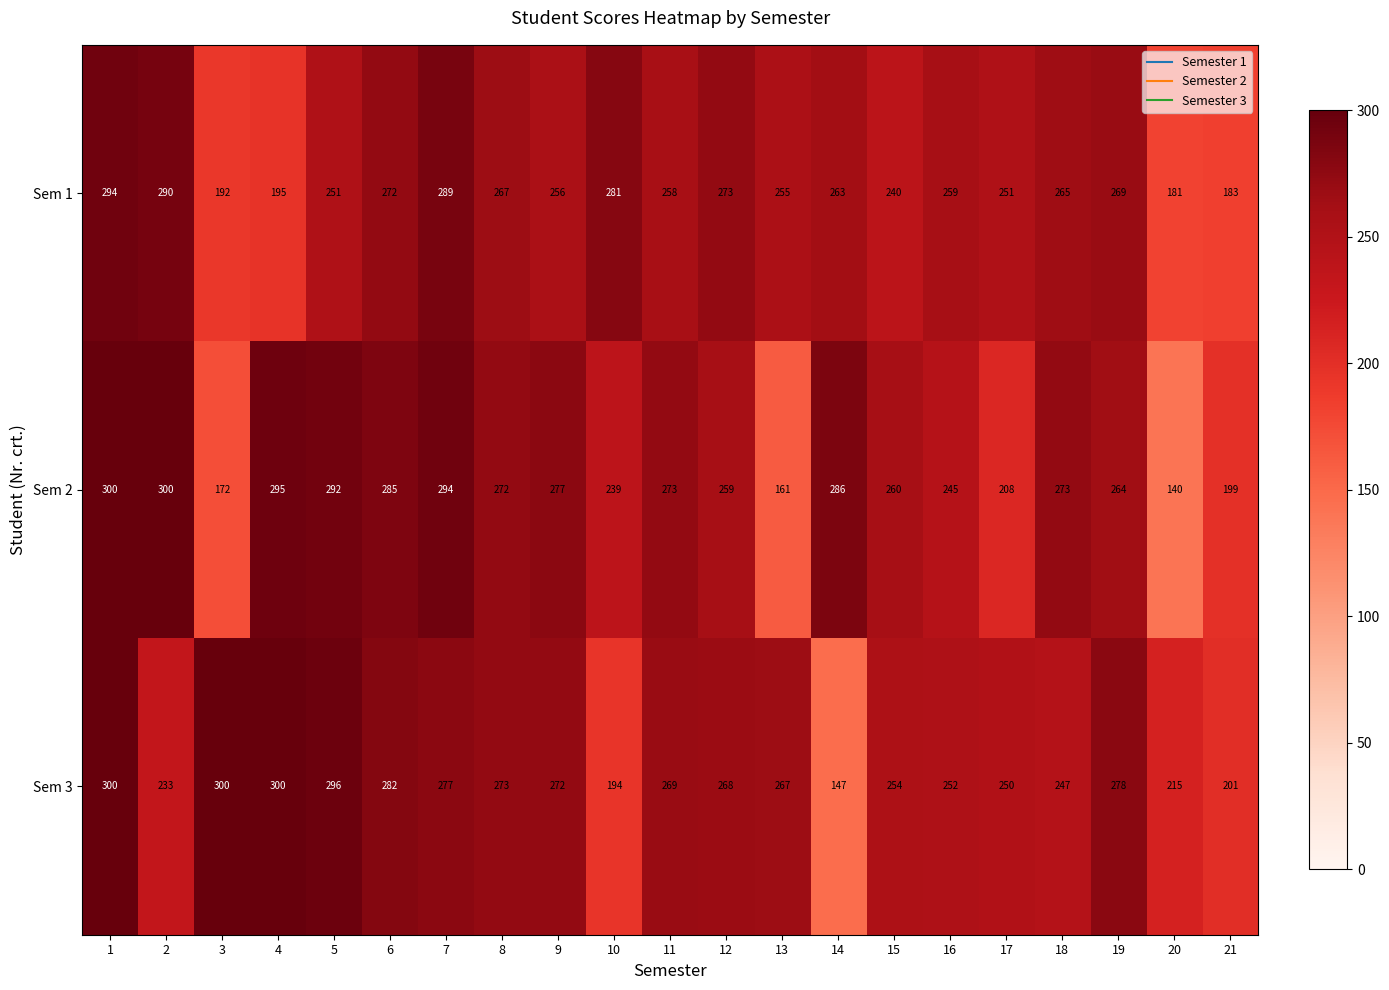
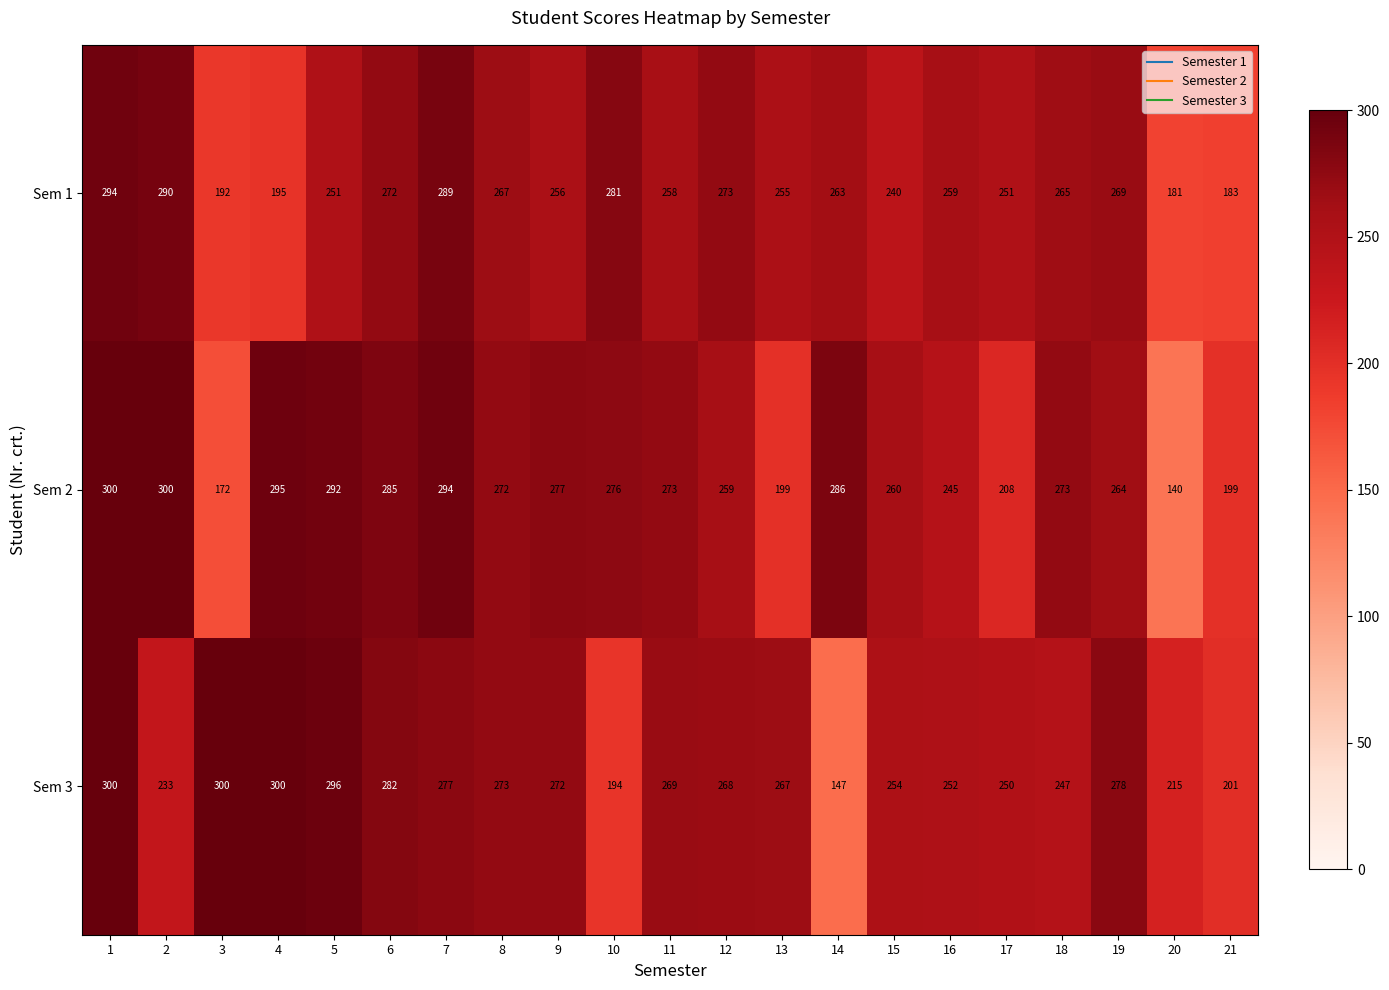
  {
    "Sem 1": {
      "1": 294,
      "2": 290,
      "3": 192,
      "4": 195,
      "5": 251,
      "6": 272,
      "7": 289,
      "8": 267,
      "9": 256,
      "10": 281,
      "11": 258,
      "12": 273,
      "13": 255,
      "14": 263,
      "15": 240,
      "16": 259,
      "17": 251,
      "18": 265,
      "19": 269,
      "20": 181,
      "21": 183
    },
    "Sem 2": {
      "1": 300,
      "2": 300,
      "3": 172,
      "4": 295,
      "5": 292,
      "6": 285,
      "7": 294,
      "8": 272,
      "9": 277,
-     "10": 239,
+     "10": 276,
      "11": 273,
      "12": 259,
-     "13": 161,
+     "13": 199,
      "14": 286,
      "15": 260,
      "16": 245,
      "17": 208,
      "18": 273,
      "19": 264,
      "20": 140,
      "21": 199
    },
    "Sem 3": {
      "1": 300,
      "2": 233,
      "3": 300,
      "4": 300,
      "5": 296,
      "6": 282,
      "7": 277,
      "8": 273,
      "9": 272,
      "10": 194,
      "11": 269,
      "12": 268,
      "13": 267,
      "14": 147,
      "15": 254,
      "16": 252,
      "17": 250,
      "18": 247,
      "19": 278,
      "20": 215,
      "21": 201
    }
  }
